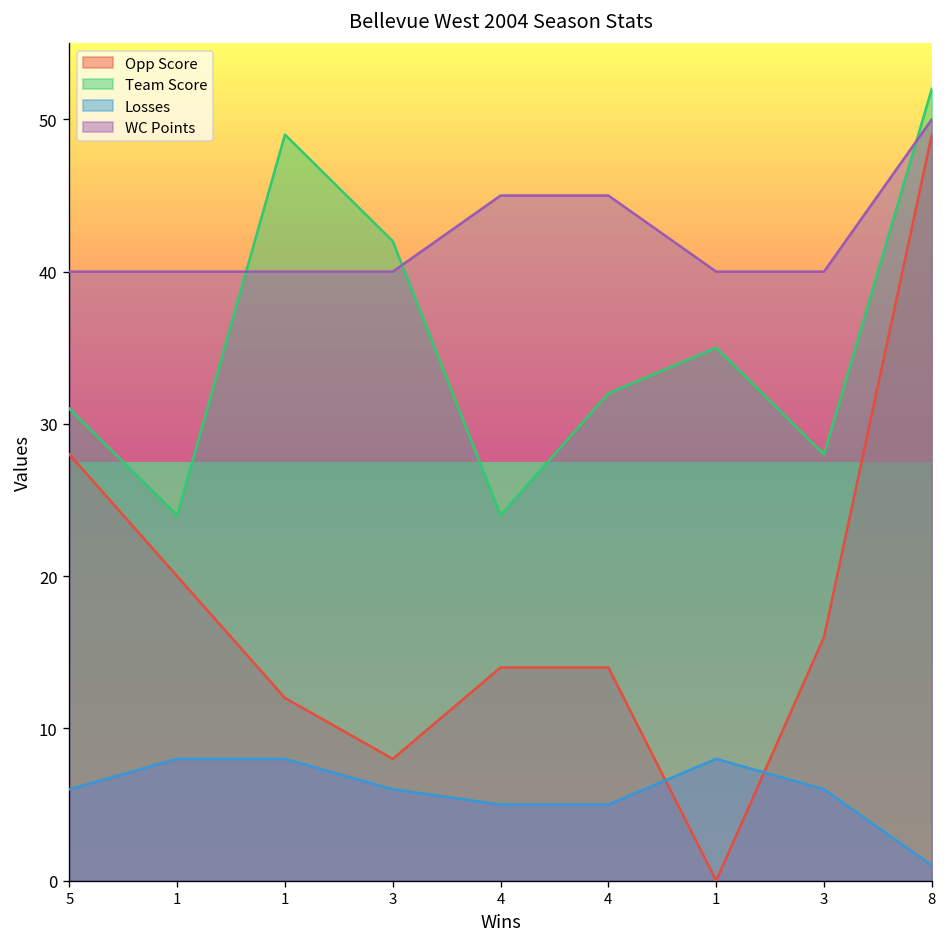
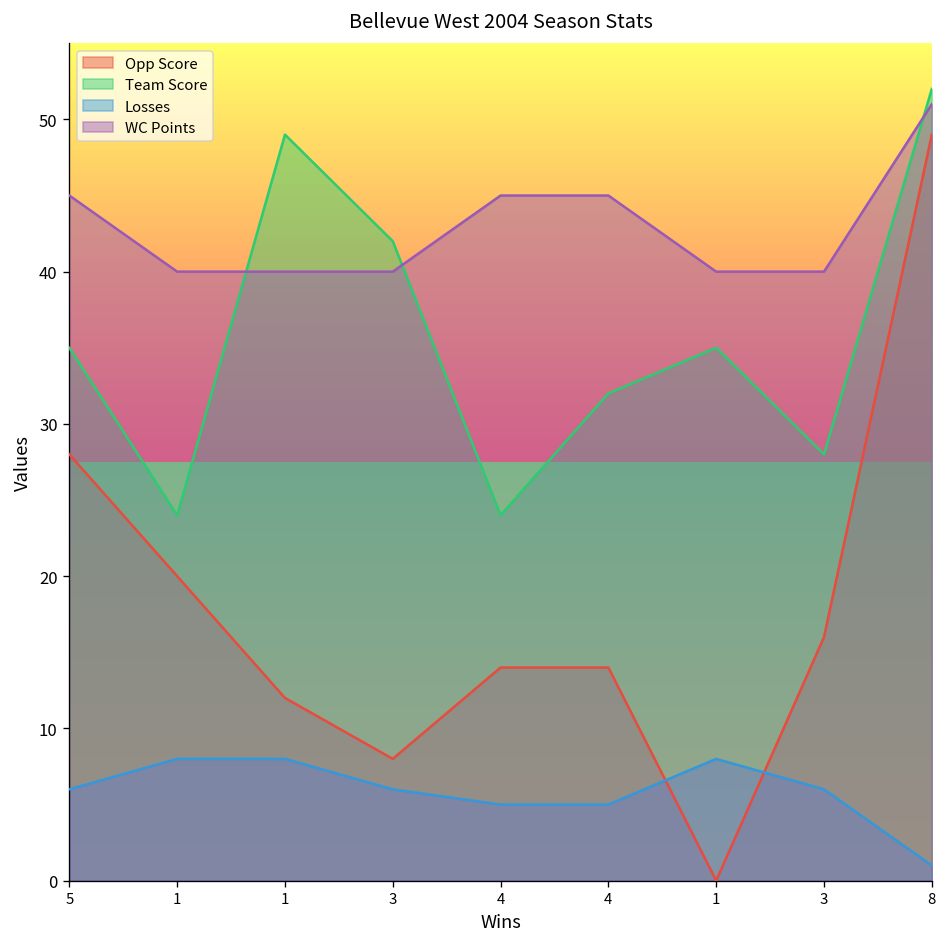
  {
    "Opp Score": {
      "5": 28,
      "8": 49
    },
    "Team Score": {
-     "5": 31,
+     "5": 35,
      "8": 52
    },
    "Losses": {
      "5": 6,
      "8": 1
    },
    "WC Points": {
-     "5": 40,
-     "8": 50
+     "5": 45,
+     "8": 51
    }
  }
